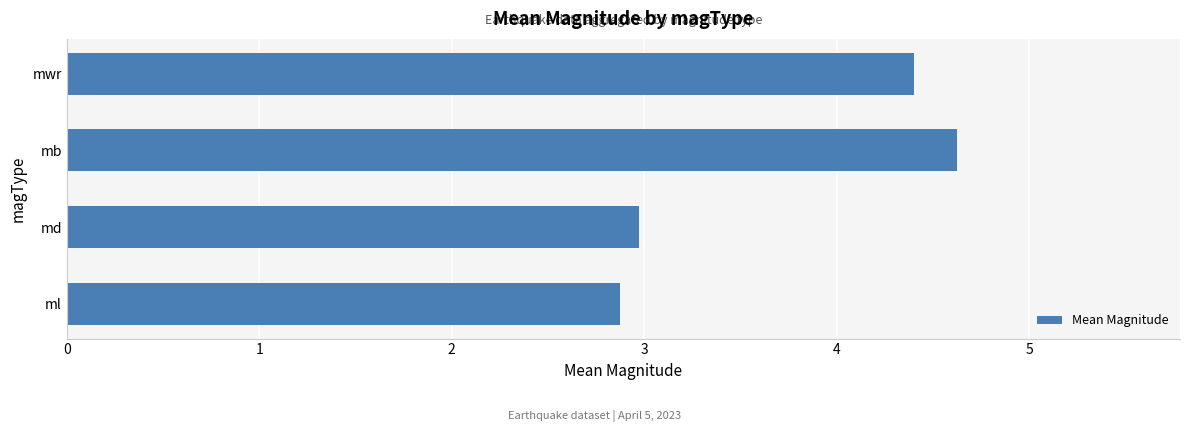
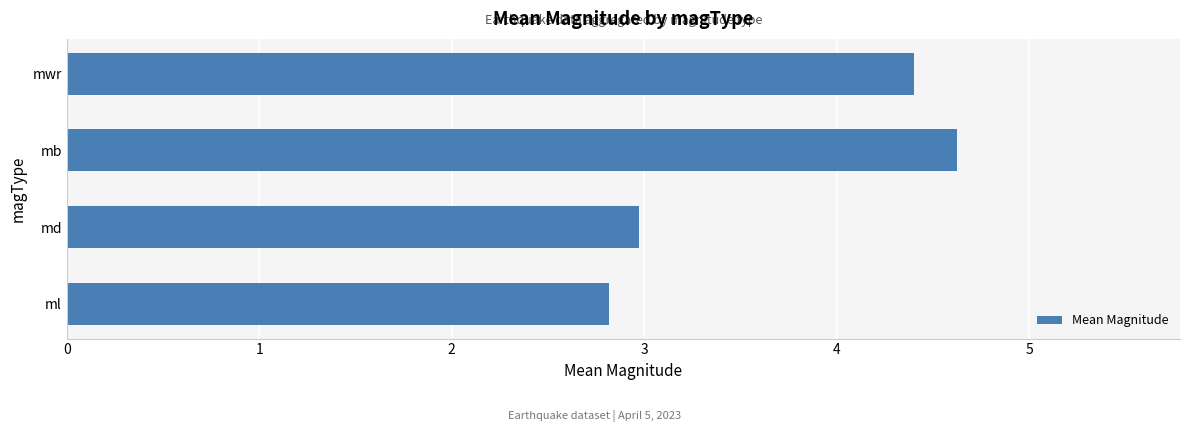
  {
    "mwr": 4.40,
    "mb": 4.63,
    "md": 2.97,
-   "ml": 2.87
+   "ml": 2.82
  }
